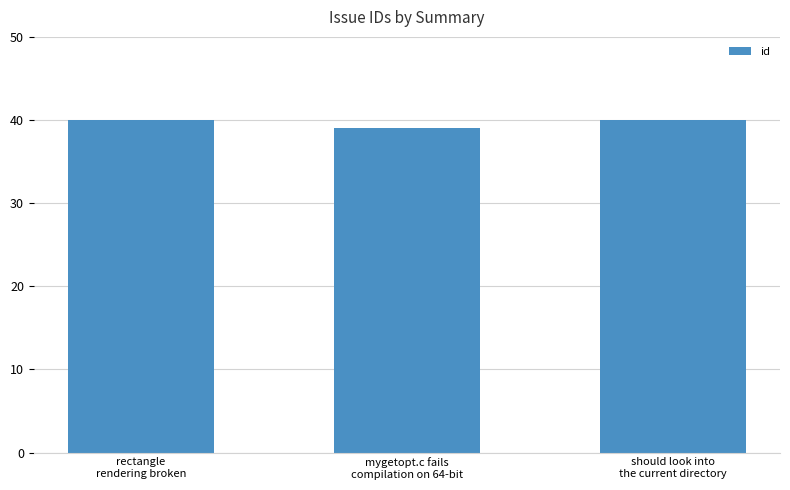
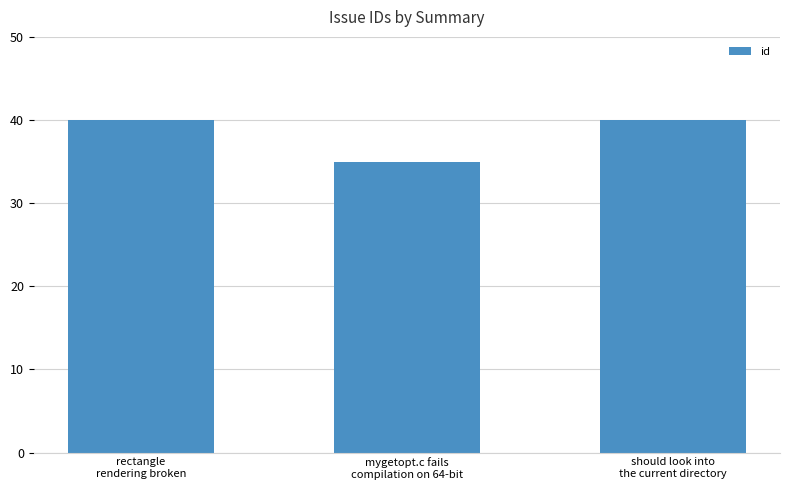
  {
    "rectangle rendering broken": 40,
-   "mygetopt.c fails compilation on 64-bit": 39,
+   "mygetopt.c fails compilation on 64-bit": 35,
    "should look into the current directory": 40
  }
